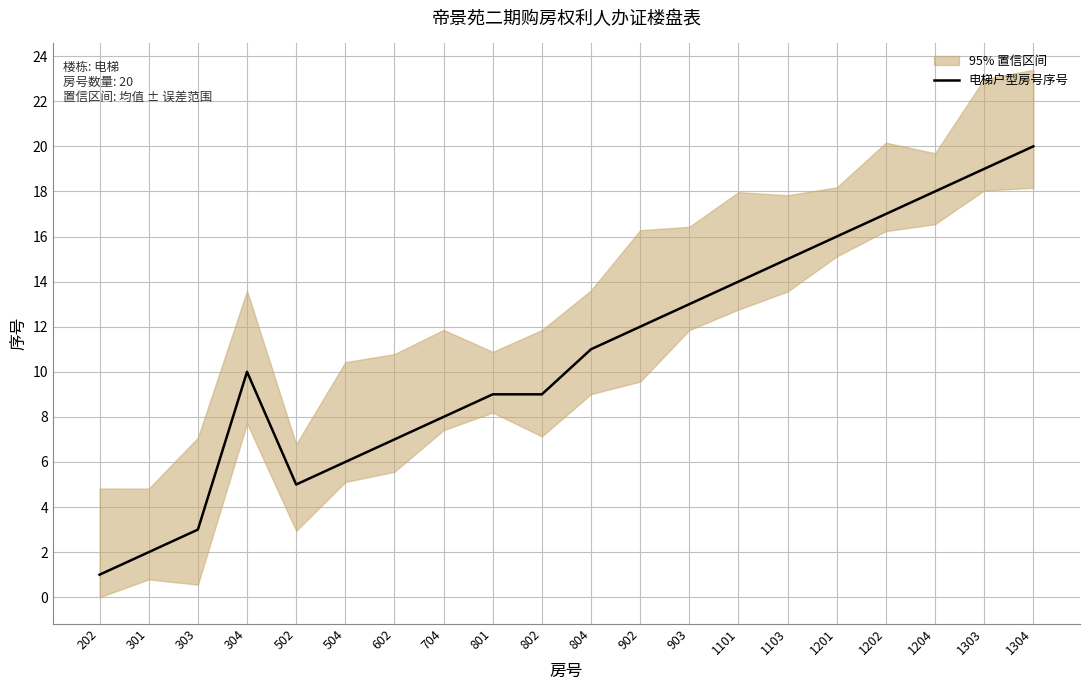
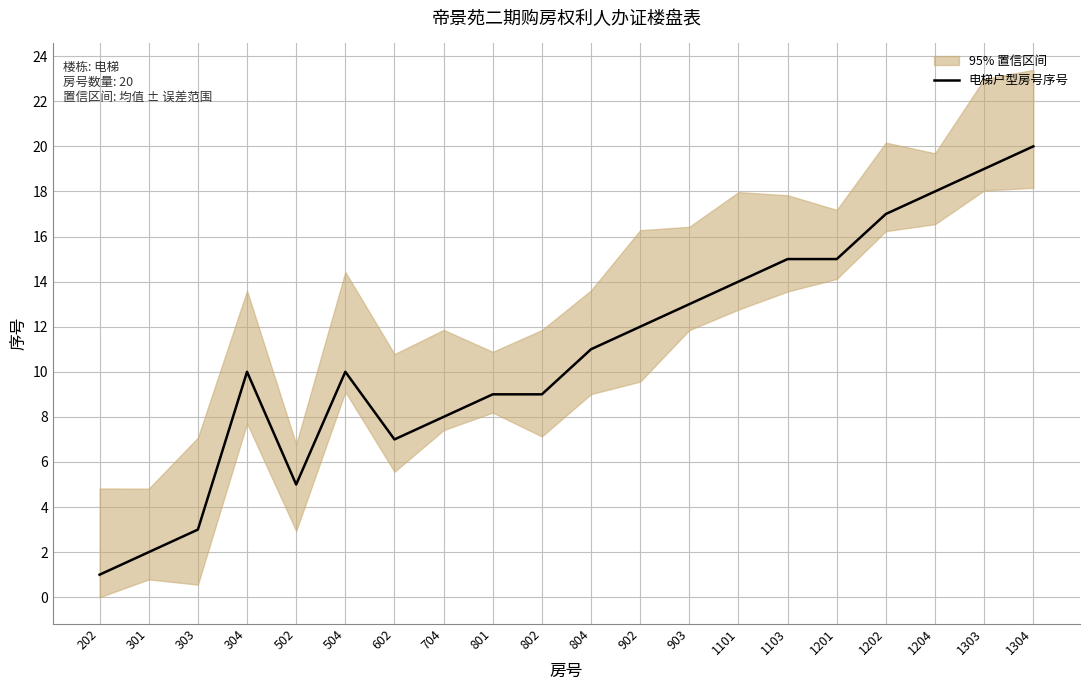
  {
    "电梯户型房号序号": {
      "202": 1,
      "301": 2,
      "303": 3,
      "304": 10,
      "502": 5,
-     "504": 6,
+     "504": 10,
      "602": 7,
      "704": 8,
      "801": 9,
      "802": 9,
      "804": 11,
      "902": 12,
      "903": 13,
      "1101": 14,
      "1103": 15,
-     "1201": 16,
+     "1201": 15,
      "1202": 17,
      "1204": 18,
      "1303": 19,
      "1304": 20
    },
    "95% 置信区间": {
      "202": 4.8
    }
  }
